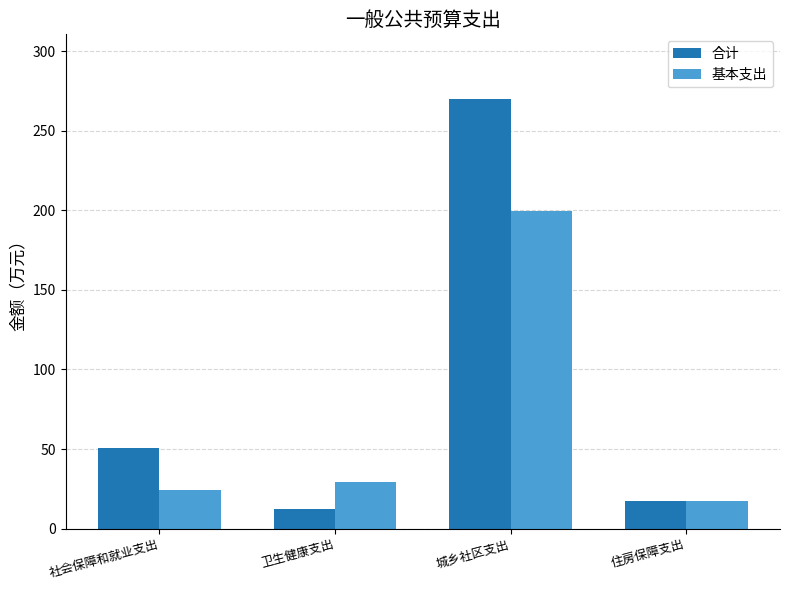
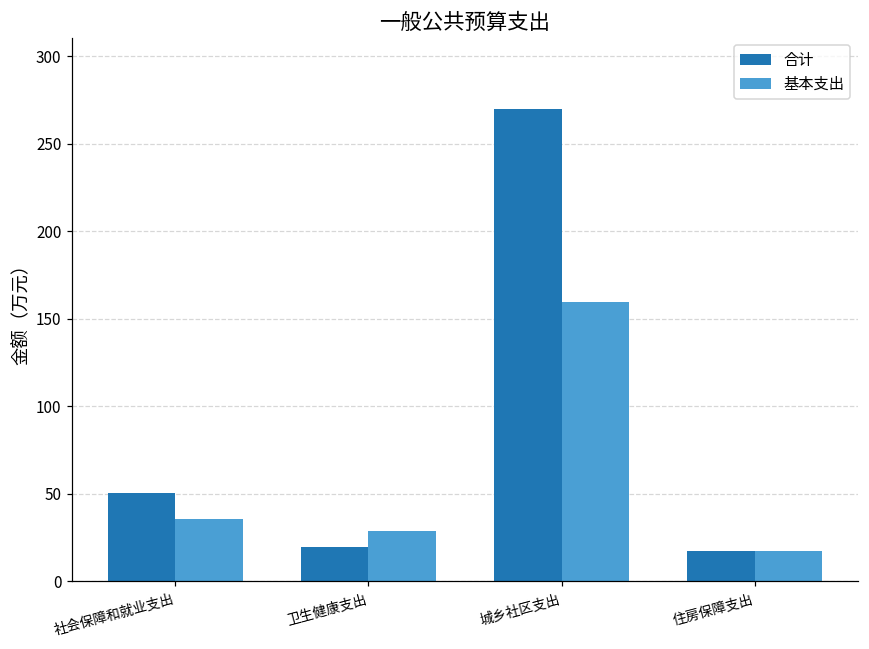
  {
    "合计": {
      "社会保障和就业支出": 51,
-     "卫生健康支出": 12,
+     "卫生健康支出": 20,
      "城乡社区支出": 270,
      "住房保障支出": 17
    },
    "基本支出": {
-     "社会保障和就业支出": 24,
+     "社会保障和就业支出": 35,
      "卫生健康支出": 29,
-     "城乡社区支出": 199,
+     "城乡社区支出": 159,
      "住房保障支出": 17
    }
  }
